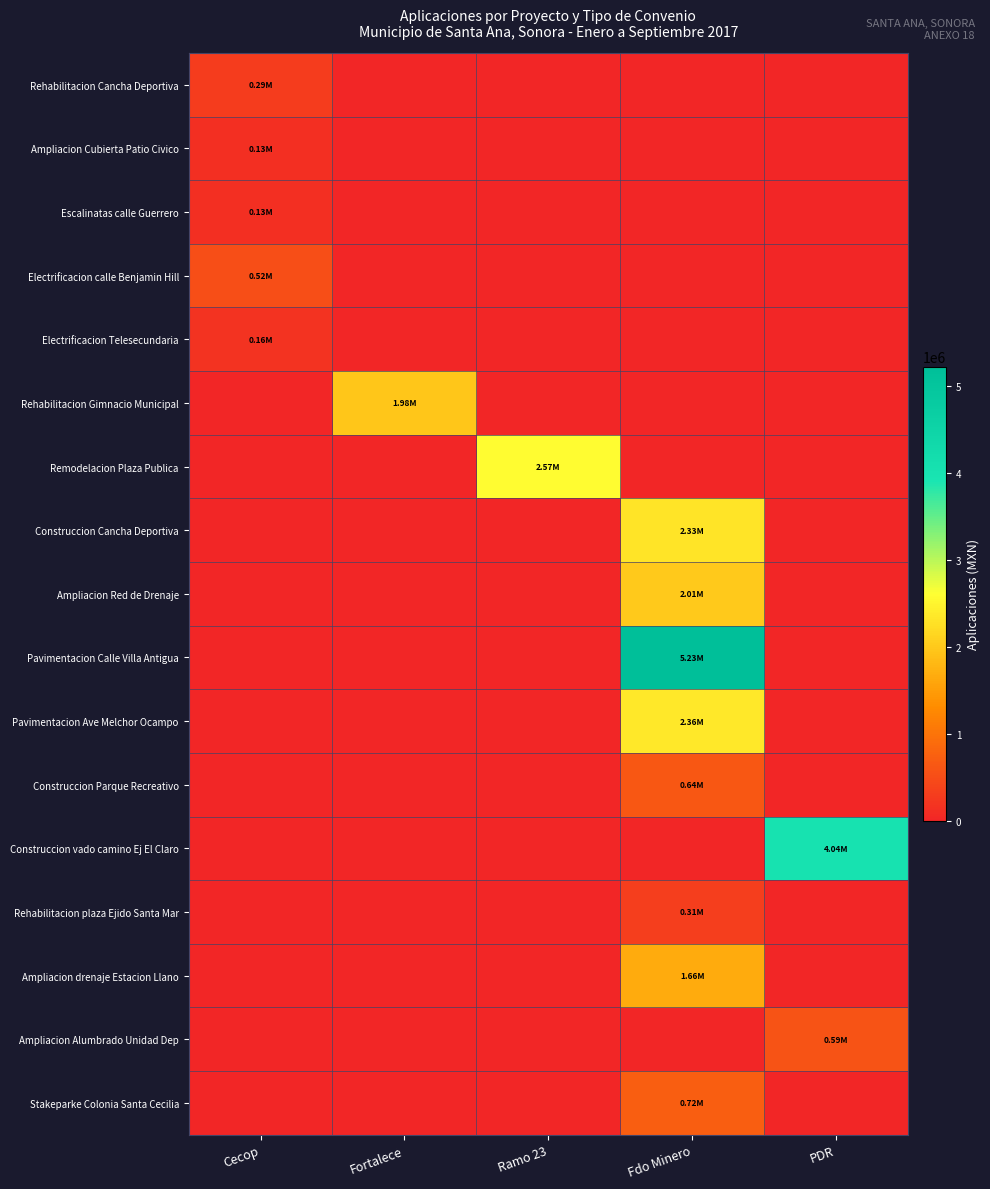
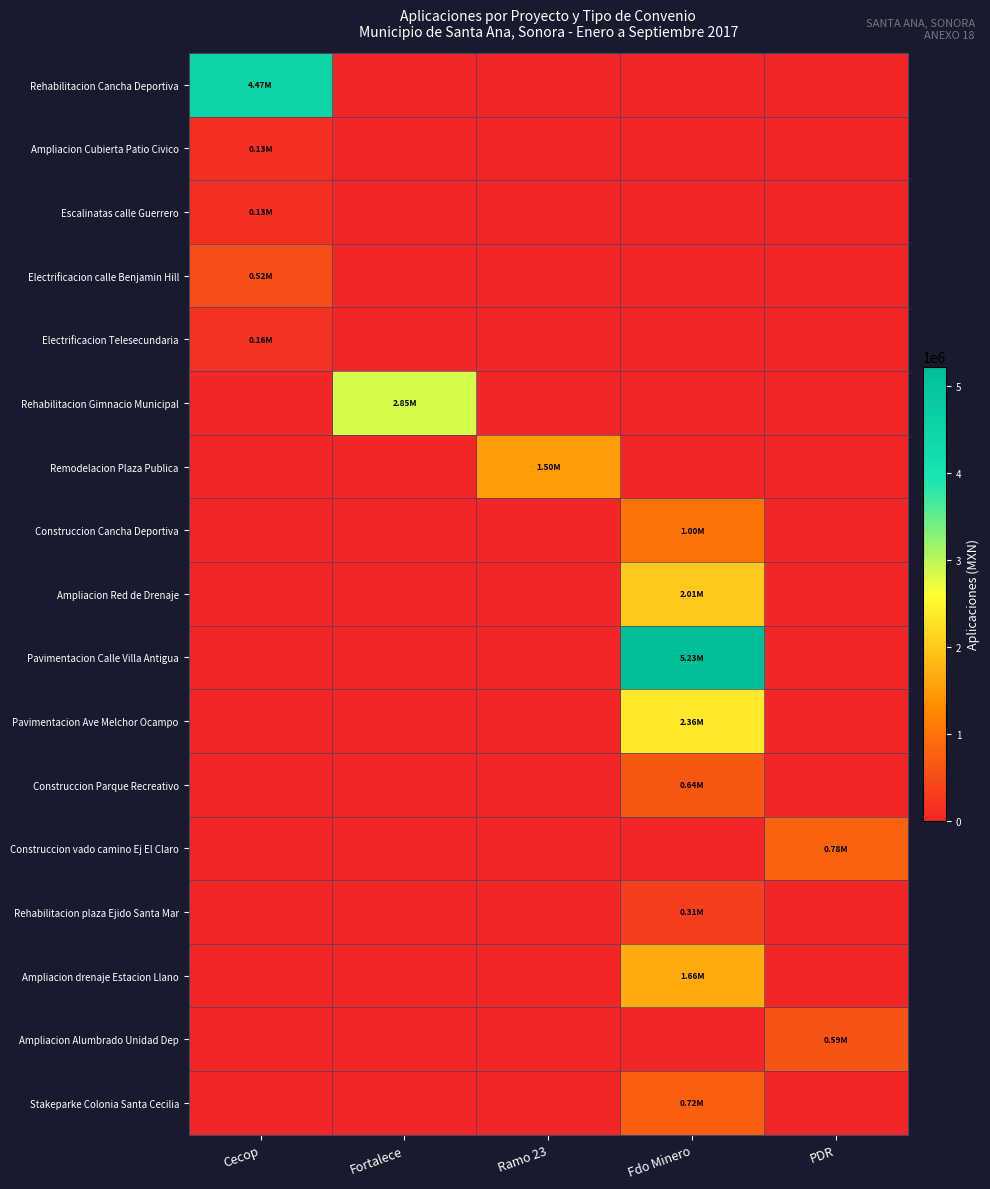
  {
    "Rehabilitacion Cancha Deportiva": {
-     "Cecop": "0.29M"
+     "Cecop": "4.47M"
    },
    "Ampliacion Cubierta Patio Civico": {
      "Cecop": "0.13M"
    },
    "Escalinatas calle Guerrero": {
      "Cecop": "0.13M"
    },
    "Electrificacion calle Benjamin Hill": {
      "Cecop": "0.52M"
    },
    "Electrificacion Telesecundaria": {
      "Cecop": "0.16M"
    },
    "Rehabilitacion Gimnacio Municipal": {
-     "Fortalece": "1.98M"
+     "Fortalece": "2.85M"
    },
    "Remodelacion Plaza Publica": {
-     "Ramo 23": "2.57M"
+     "Ramo 23": "1.50M"
    },
    "Construccion Cancha Deportiva": {
-     "Fdo Minero": "2.33M"
+     "Fdo Minero": "1.00M"
    },
    "Ampliacion Red de Drenaje": {
      "Fdo Minero": "2.01M"
    },
    "Pavimentacion Calle Villa Antigua": {
      "Fdo Minero": "5.23M"
    },
    "Pavimentacion Ave Melchor Ocampo": {
      "Fdo Minero": "2.36M"
    },
    "Construccion Parque Recreativo": {
      "Fdo Minero": "0.64M"
    },
    "Construccion vado camino Ej El Claro": {
-     "PDR": "4.04M"
+     "PDR": "0.78M"
    },
    "Rehabilitacion plaza Ejido Santa Mar": {
      "Fdo Minero": "0.31M"
    },
    "Ampliacion drenaje Estacion Llano": {
      "Fdo Minero": "1.66M"
    },
    "Ampliacion Alumbrado Unidad Dep": {
      "PDR": "0.59M"
    },
    "Stakeparke Colonia Santa Cecilia": {
      "Fdo Minero": "0.72M"
    }
  }
